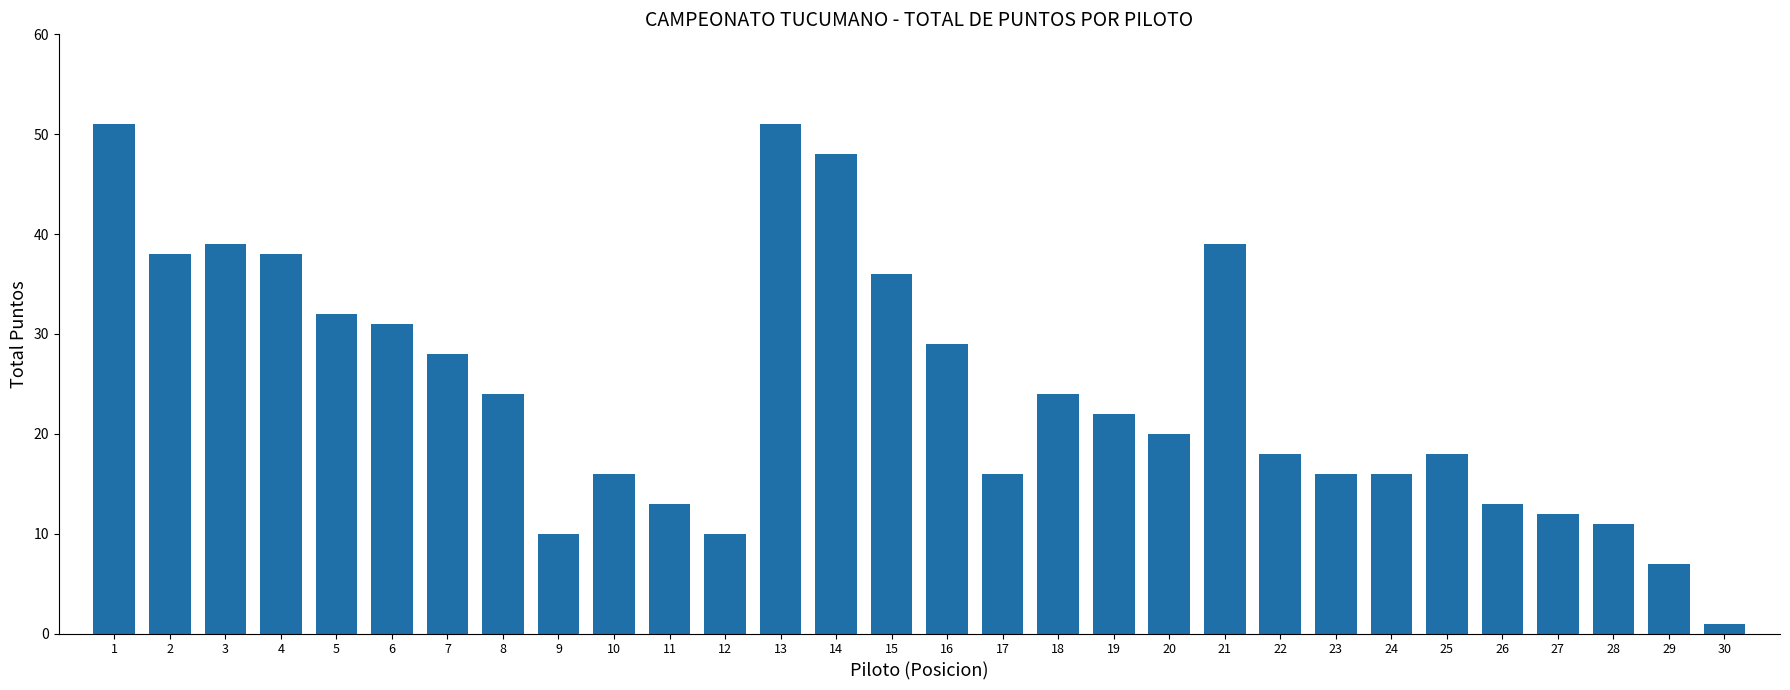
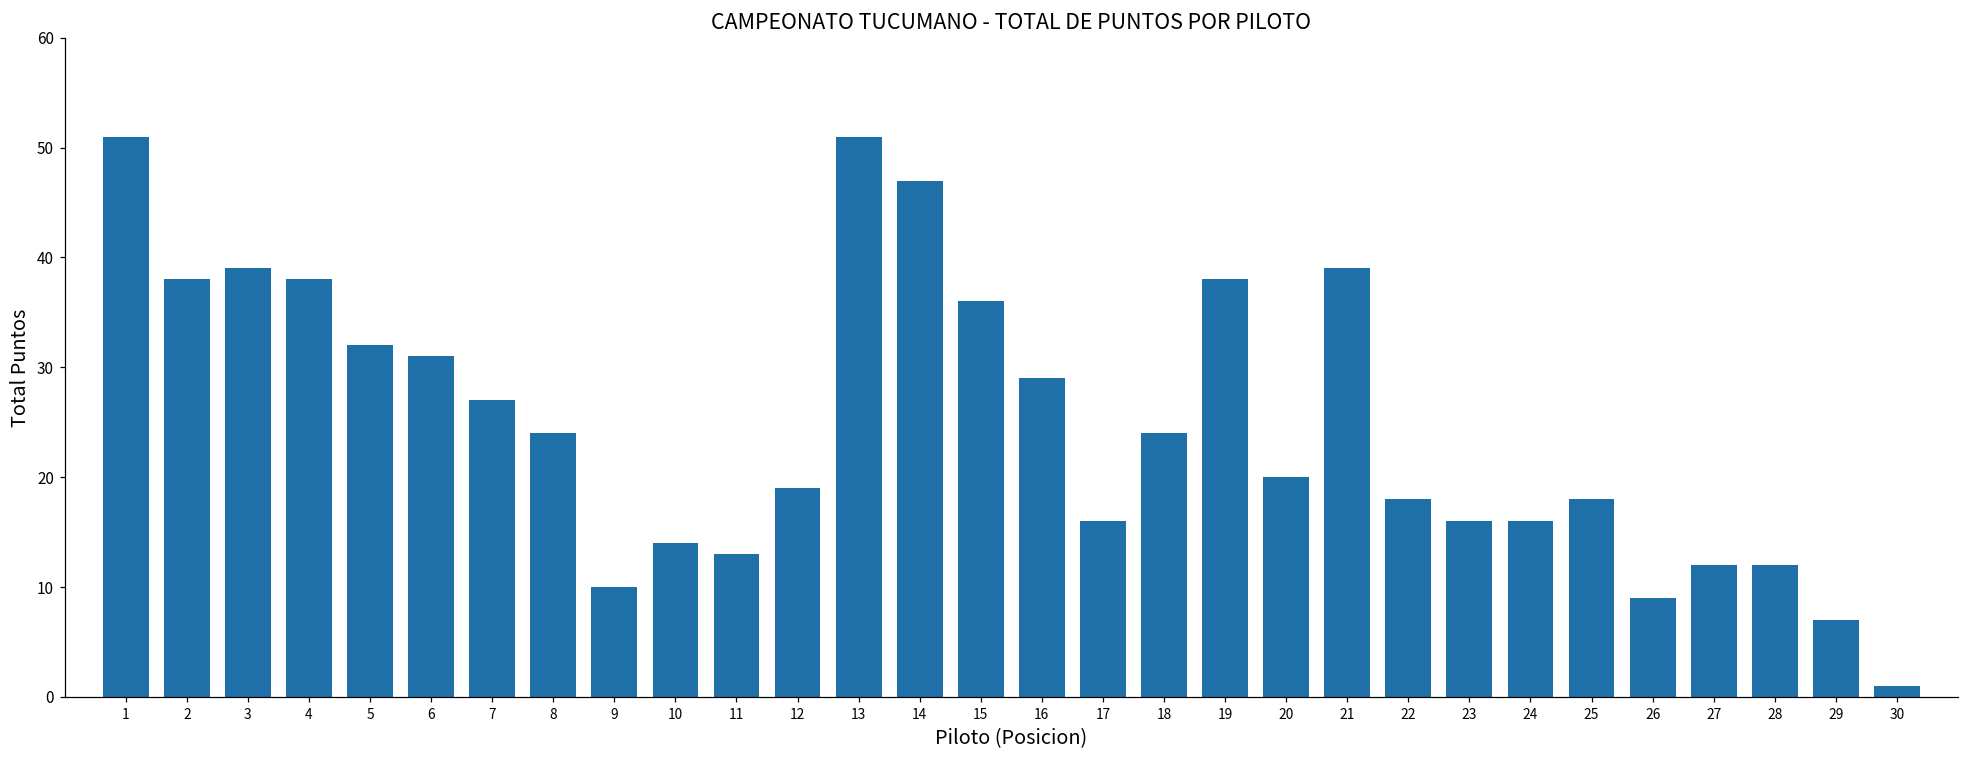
  {
    "1": 51,
    "2": 38,
    "3": 39,
    "4": 38,
    "5": 32,
    "6": 31,
-   "7": 28,
+   "7": 27,
    "8": 24,
    "9": 10,
-   "10": 16,
+   "10": 14,
    "11": 13,
-   "12": 10,
+   "12": 19,
    "13": 51,
-   "14": 48,
+   "14": 47,
    "15": 36,
    "16": 29,
    "17": 16,
    "18": 24,
-   "19": 22,
+   "19": 38,
    "20": 20,
    "21": 39,
    "22": 18,
    "23": 16,
    "24": 16,
    "25": 18,
-   "26": 13,
+   "26": 9,
    "27": 12,
-   "28": 11,
+   "28": 12,
    "29": 7,
    "30": 1
  }
